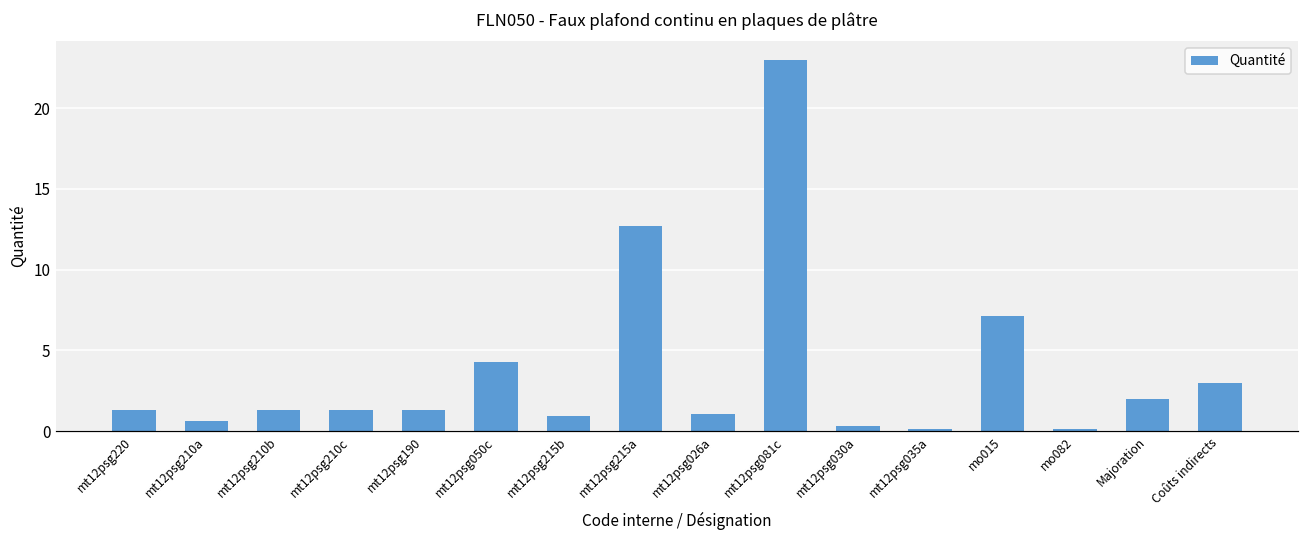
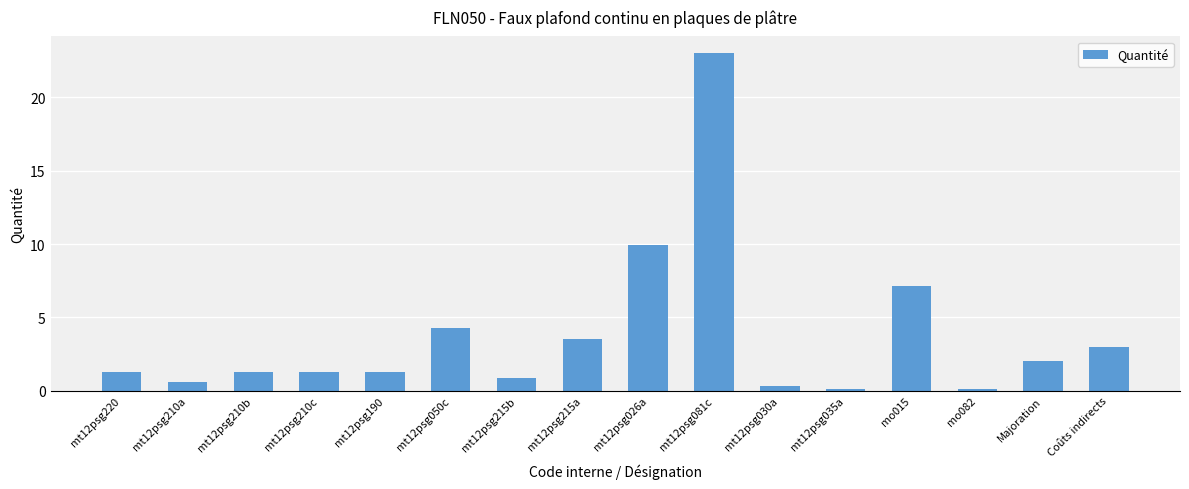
  {
    "mt12psg220": 1.3,
    "mt12psg210a": 0.6,
    "mt12psg210b": 1.3,
    "mt12psg210c": 1.3,
    "mt12psg190": 1.3,
    "mt12psg050c": 4.3,
    "mt12psg215b": 0.9,
-   "mt12psg215a": 12.7,
-   "mt12psg026a": 1.0,
+   "mt12psg215a": 3.5,
+   "mt12psg026a": 9.9,
    "mt12psg081c": 23.0,
    "mt12psg030a": 0.3,
    "mo015": 7.1,
    "Majoration": 2.0,
    "Coûts indirects": 3.0
  }
